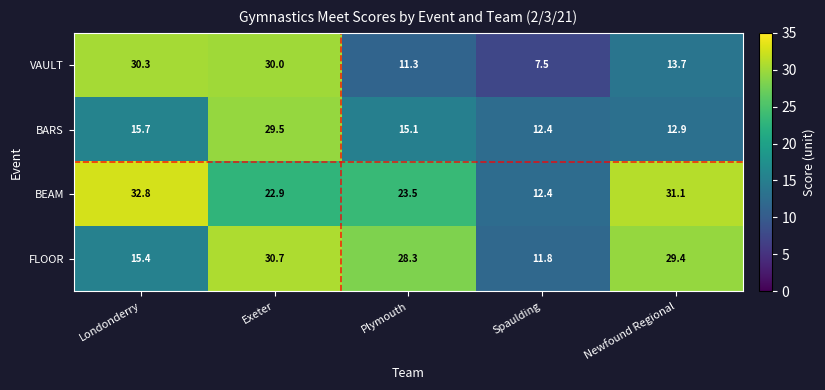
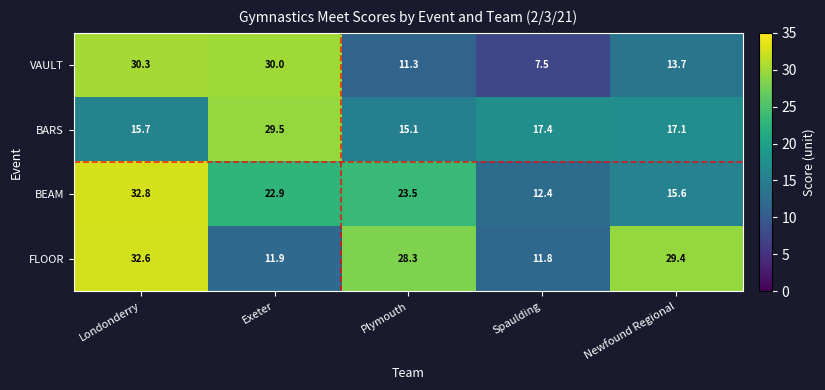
  {
    "VAULT": {
      "Londonderry": 30.3,
      "Exeter": 30.0,
      "Plymouth": 11.3,
      "Spaulding": 7.5,
      "Newfound Regional": 13.7
    },
    "BARS": {
      "Londonderry": 15.7,
      "Exeter": 29.5,
      "Plymouth": 15.1,
-     "Spaulding": 12.4,
-     "Newfound Regional": 12.9
+     "Spaulding": 17.4,
+     "Newfound Regional": 17.1
    },
    "BEAM": {
      "Londonderry": 32.8,
      "Exeter": 22.9,
      "Plymouth": 23.5,
      "Spaulding": 12.4,
-     "Newfound Regional": 31.1
+     "Newfound Regional": 15.6
    },
    "FLOOR": {
-     "Londonderry": 15.4,
-     "Exeter": 30.7,
+     "Londonderry": 32.6,
+     "Exeter": 11.9,
      "Plymouth": 28.3,
      "Spaulding": 11.8,
      "Newfound Regional": 29.4
    }
  }
